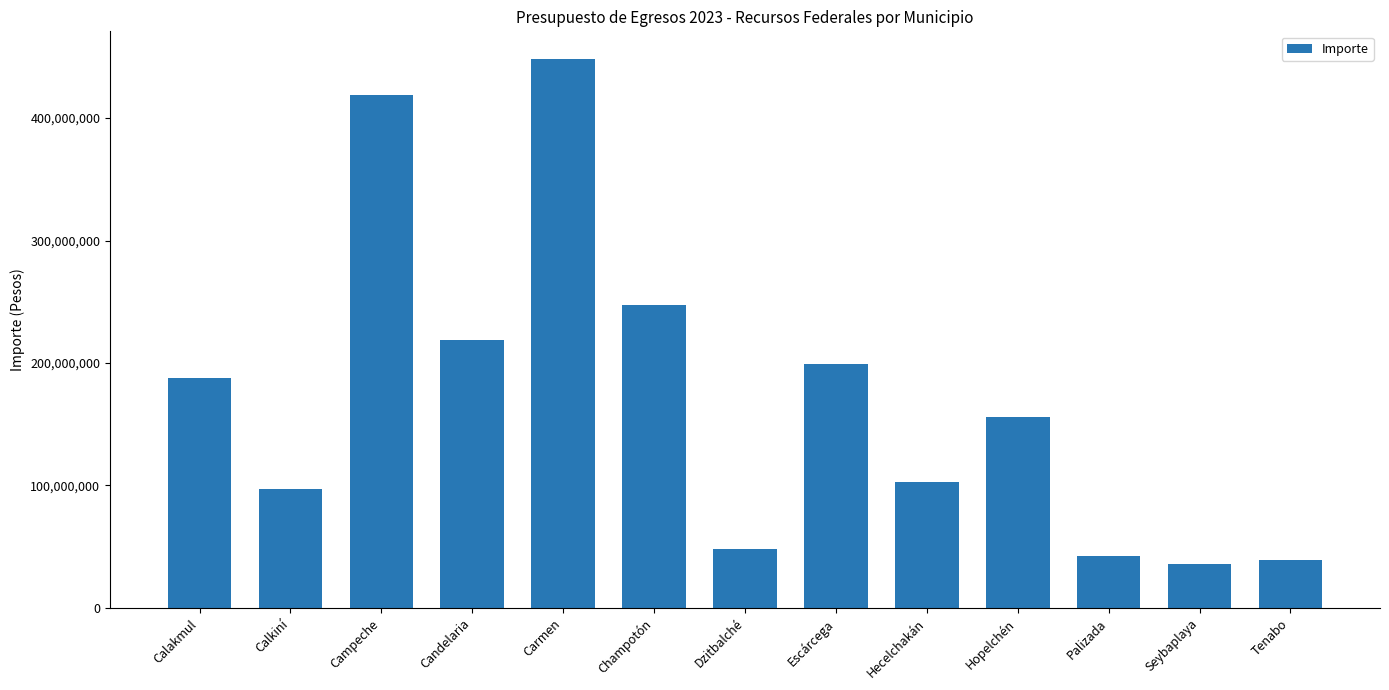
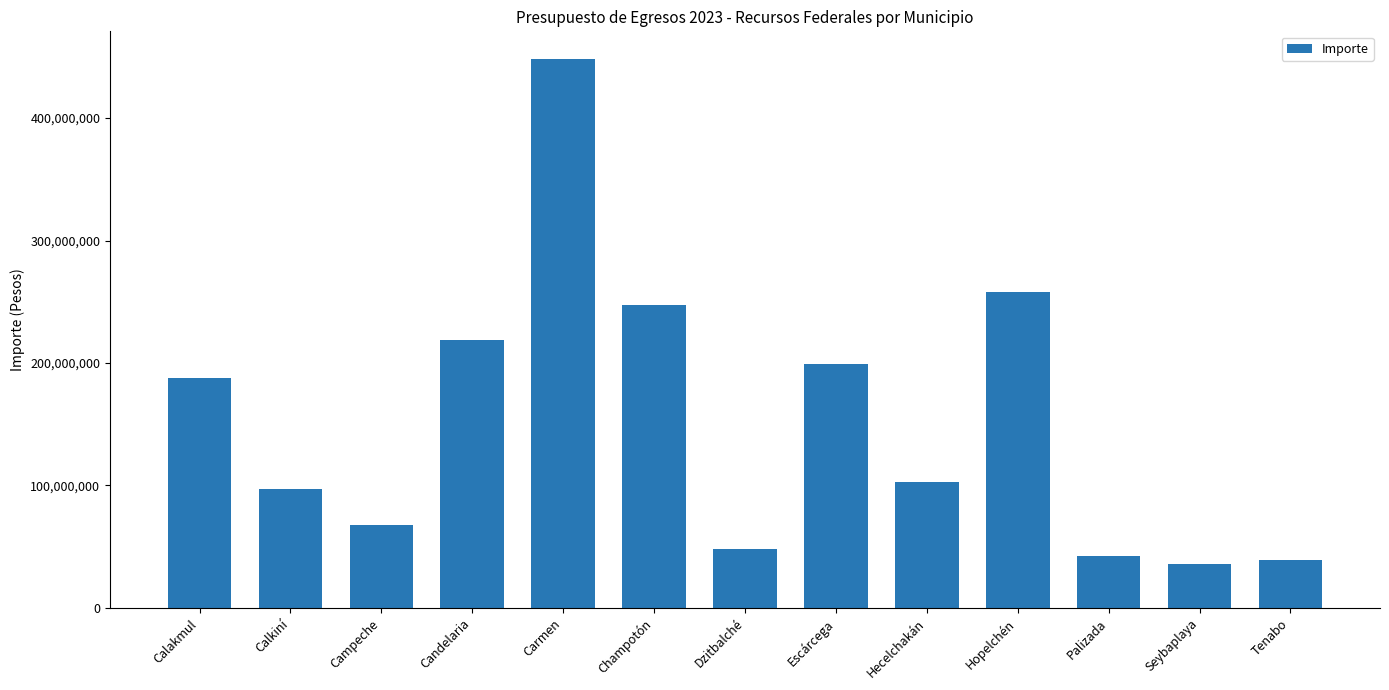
  {
    "Calakmul": "188,000,000",
    "Calkiní": "97,000,000",
-   "Campeche": "419,000,000",
+   "Campeche": "68,000,000",
    "Candelaria": "219,000,000",
    "Carmen": "448,000,000",
    "Champotón": "247,000,000",
    "Dzitbalché": "48,000,000",
    "Escárcega": "199,000,000",
    "Hecelchakán": "103,000,000",
-   "Hopelchén": "156,000,000",
+   "Hopelchén": "258,000,000",
    "Palizada": "43,000,000",
    "Seybaplaya": "36,000,000",
    "Tenabo": "39,000,000"
  }
